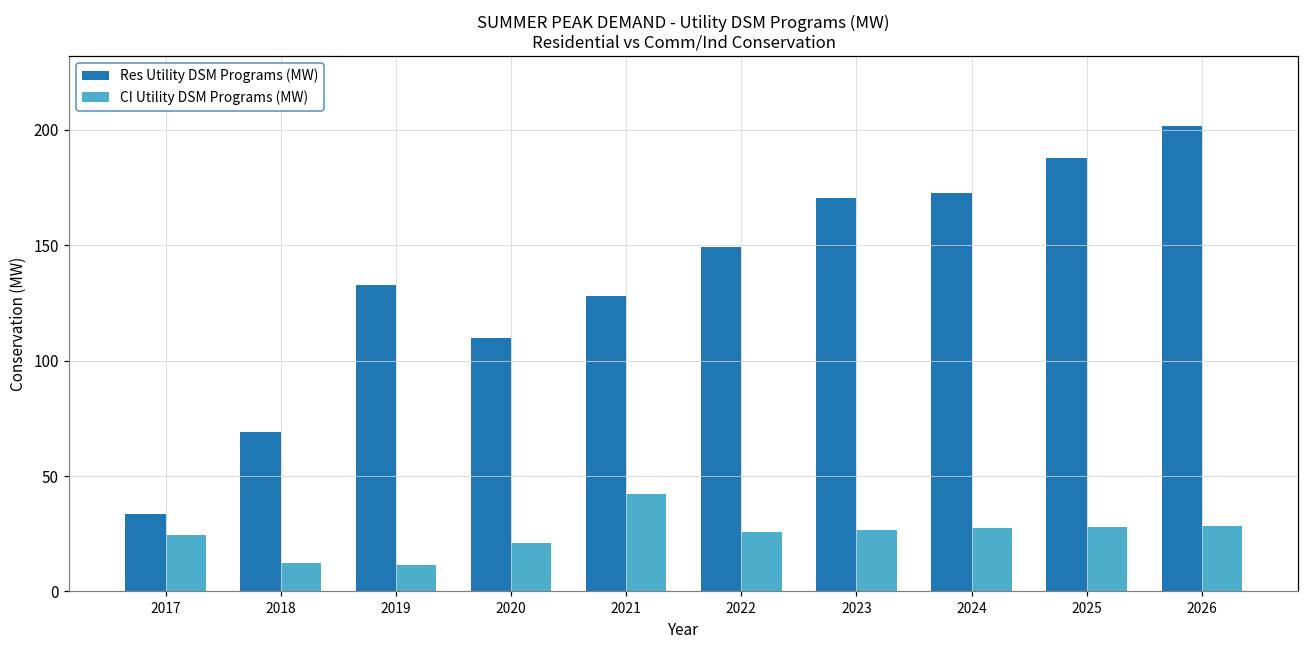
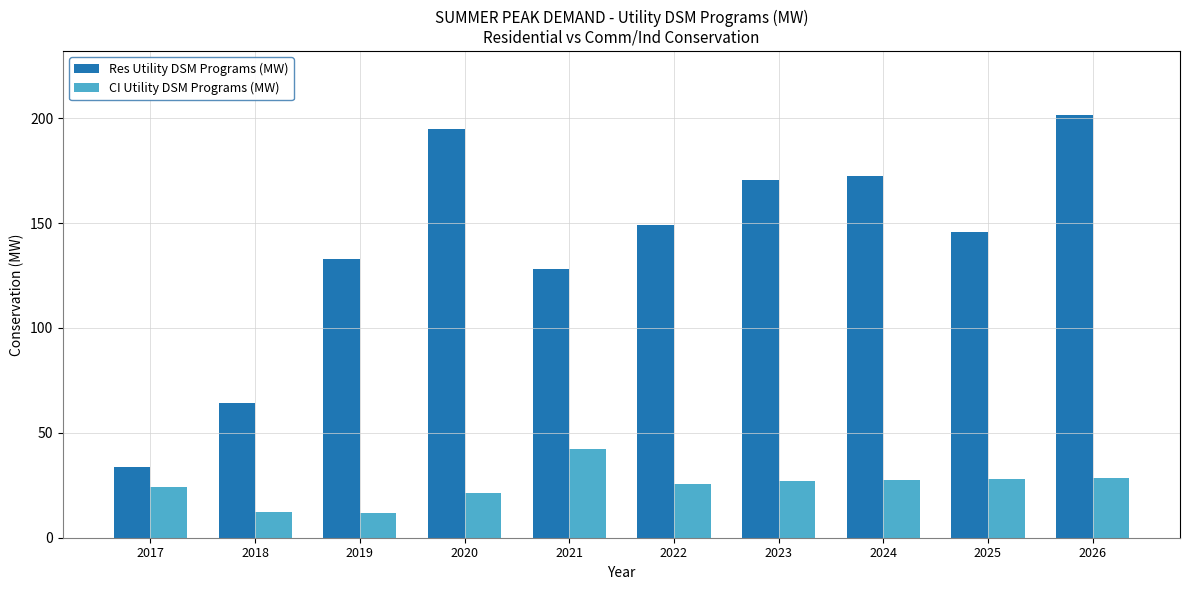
  {
    "Res Utility DSM Programs (MW)": {
      "2017": 34,
-     "2018": 69,
+     "2018": 64,
      "2019": 133,
-     "2020": 110,
+     "2020": 195,
      "2021": 128,
      "2022": 149,
      "2023": 170,
      "2024": 173,
-     "2025": 188,
+     "2025": 146,
      "2026": 202
    },
    "CI Utility DSM Programs (MW)": {
      "2017": 24,
      "2018": 12,
      "2019": 12,
      "2020": 21,
      "2021": 42,
      "2022": 26,
      "2023": 27,
      "2024": 27,
      "2025": 28,
      "2026": 28
    }
  }
